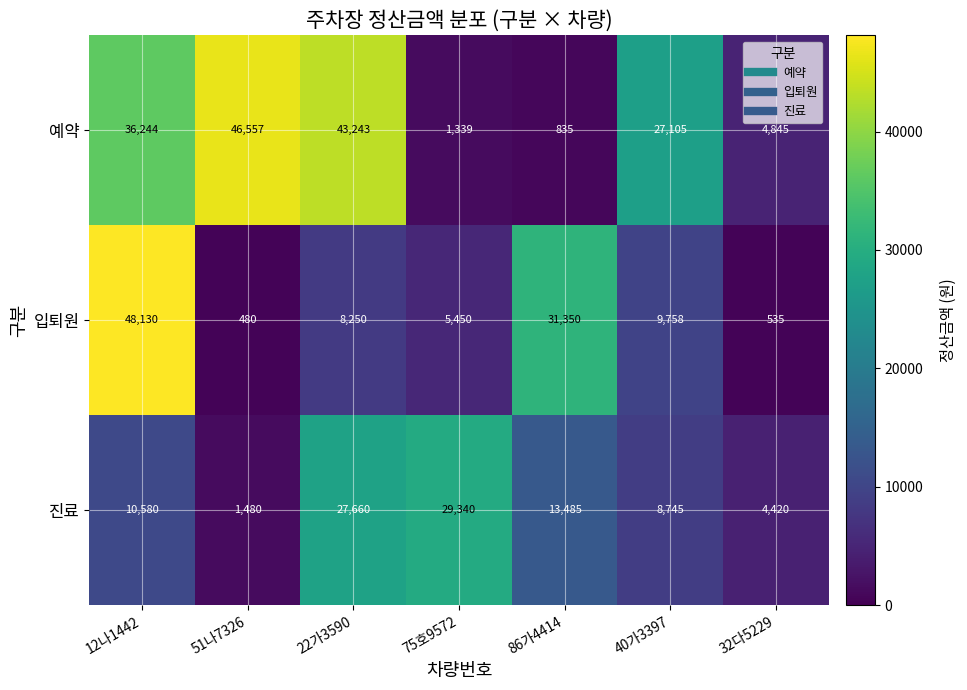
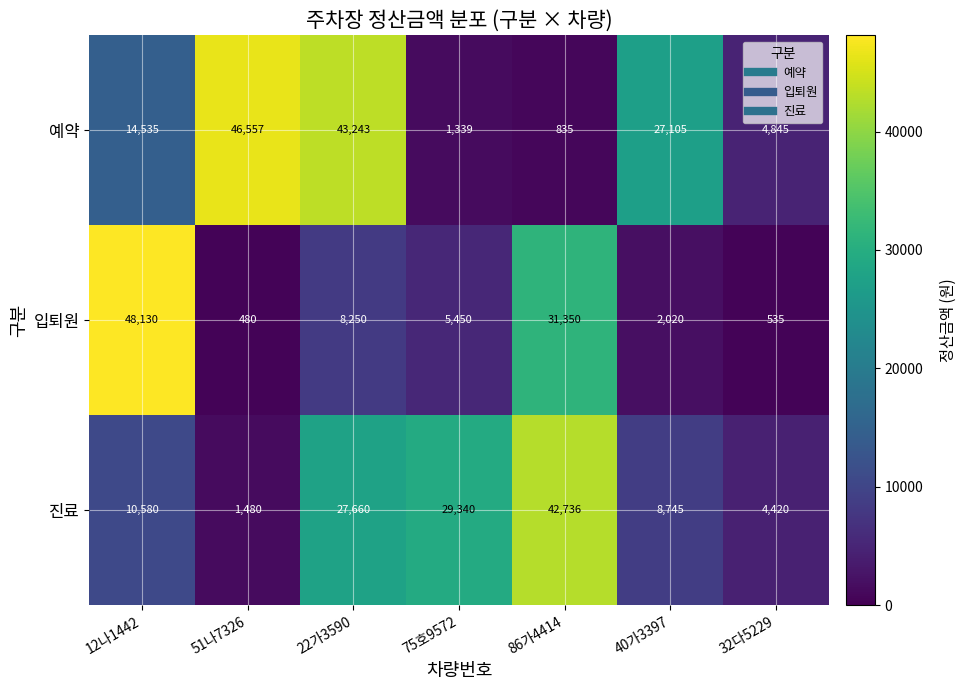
  {
    "예약": {
-     "12나1442": "36,244",
+     "12나1442": "14,535",
      "51나7326": "46,557",
      "22가3590": "43,243",
      "75호9572": "1,339",
      "86가4414": "835",
      "40가3397": "27,105",
      "32다5229": "4,845"
    },
    "입퇴원": {
      "12나1442": "48,130",
      "51나7326": "480",
      "22가3590": "8,250",
      "75호9572": "5,450",
      "86가4414": "31,350",
-     "40가3397": "9,758",
+     "40가3397": "2,020",
      "32다5229": "535"
    },
    "진료": {
      "12나1442": "10,580",
      "51나7326": "1,480",
      "22가3590": "27,660",
      "75호9572": "29,340",
-     "86가4414": "13,485",
+     "86가4414": "42,736",
      "40가3397": "8,745",
      "32다5229": "4,420"
    }
  }
